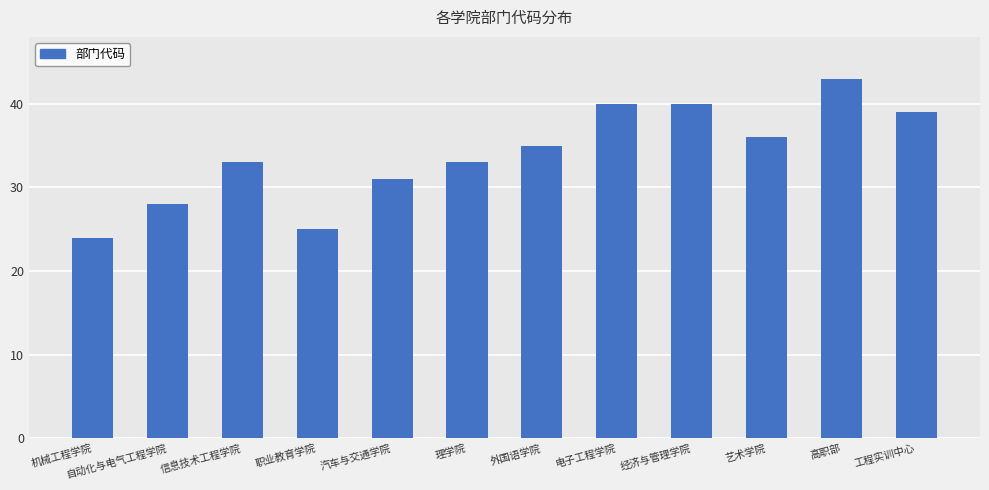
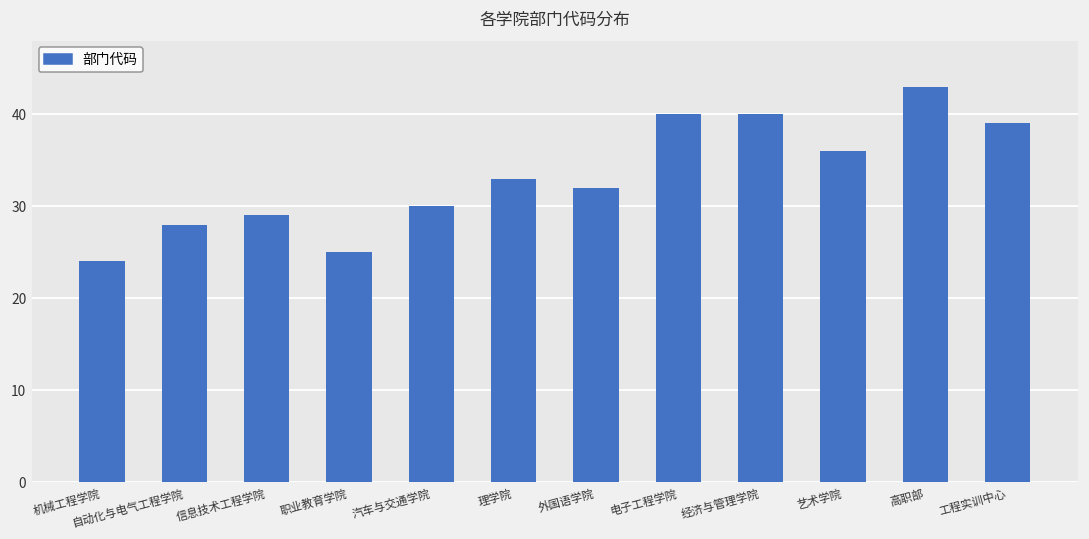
  {
    "机械工程学院": 24,
    "自动化与电气工程学院": 28,
-   "信息技术工程学院": 33,
+   "信息技术工程学院": 29,
    "职业教育学院": 25,
-   "汽车与交通学院": 31,
+   "汽车与交通学院": 30,
    "理学院": 33,
-   "外国语学院": 35,
+   "外国语学院": 32,
    "电子工程学院": 40,
    "经济与管理学院": 40,
    "艺术学院": 36,
    "高职部": 43,
    "工程实训中心": 39
  }
